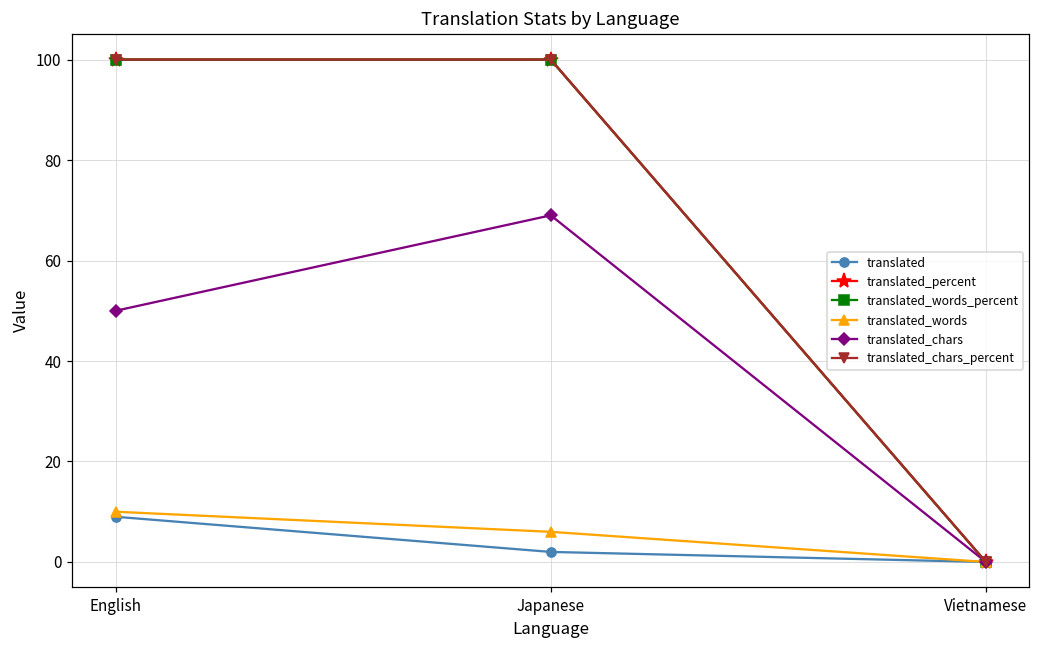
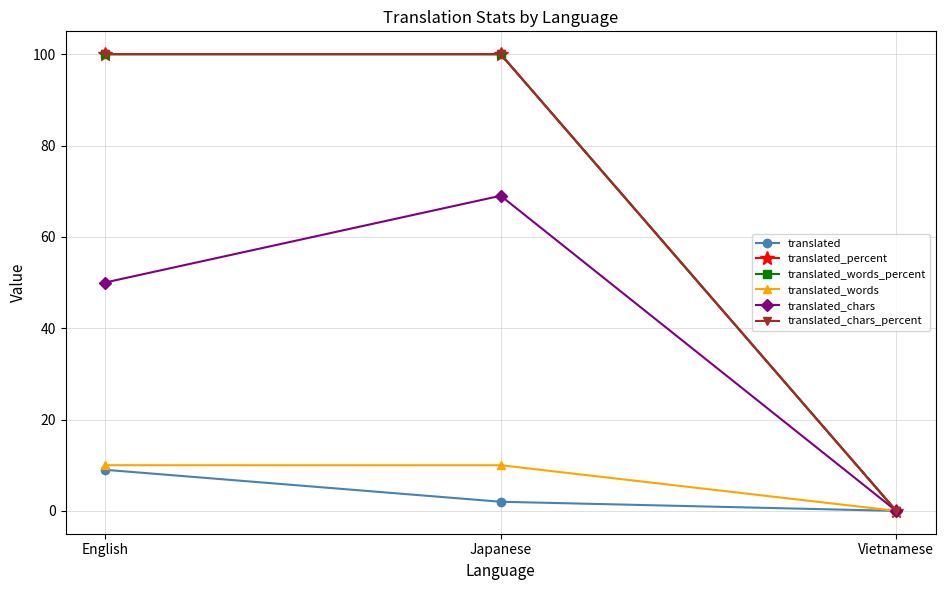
  {
    "translated": {
      "English": 9,
      "Japanese": 2
    },
    "translated_chars_percent": {
      "English": 100,
      "Japanese": 100
    },
    "translated_words": {
      "English": 10,
-     "Japanese": 6
+     "Japanese": 10
    },
    "translated_chars": {
      "English": 50,
      "Japanese": 69
    }
  }
